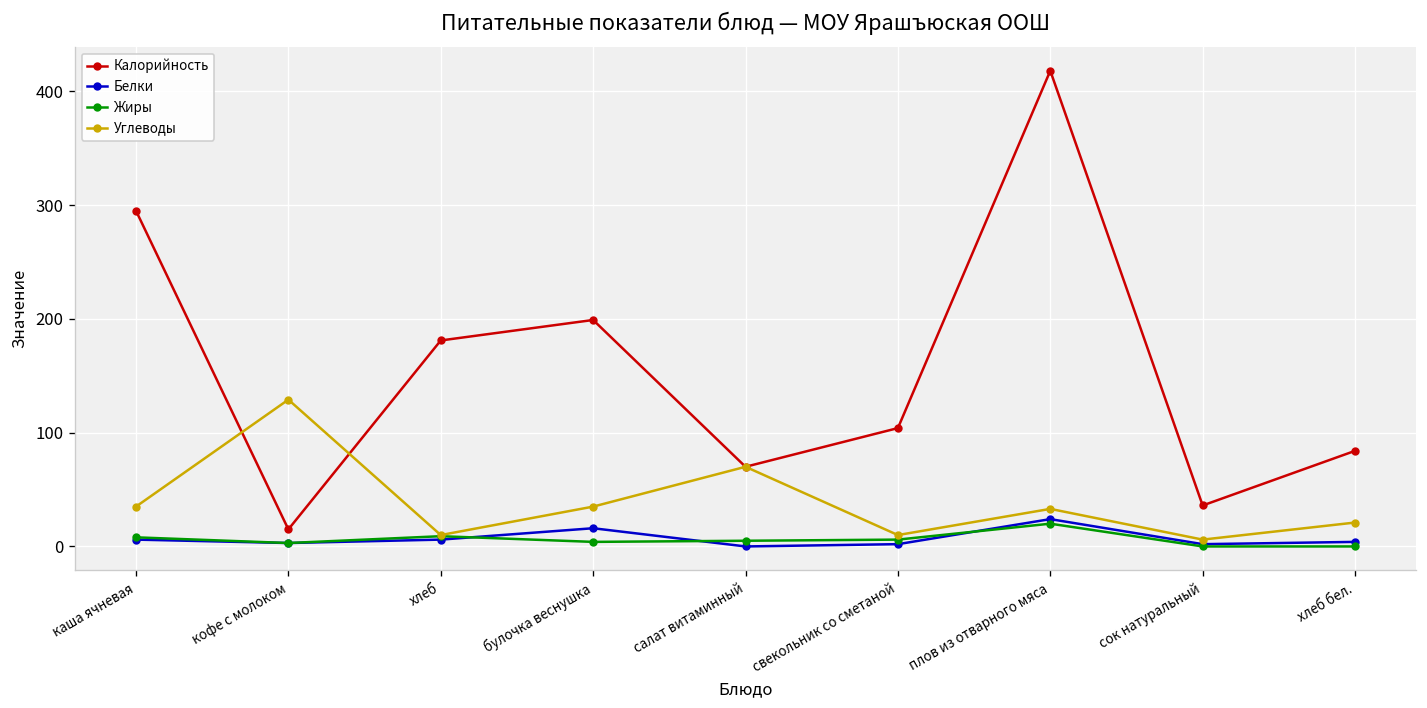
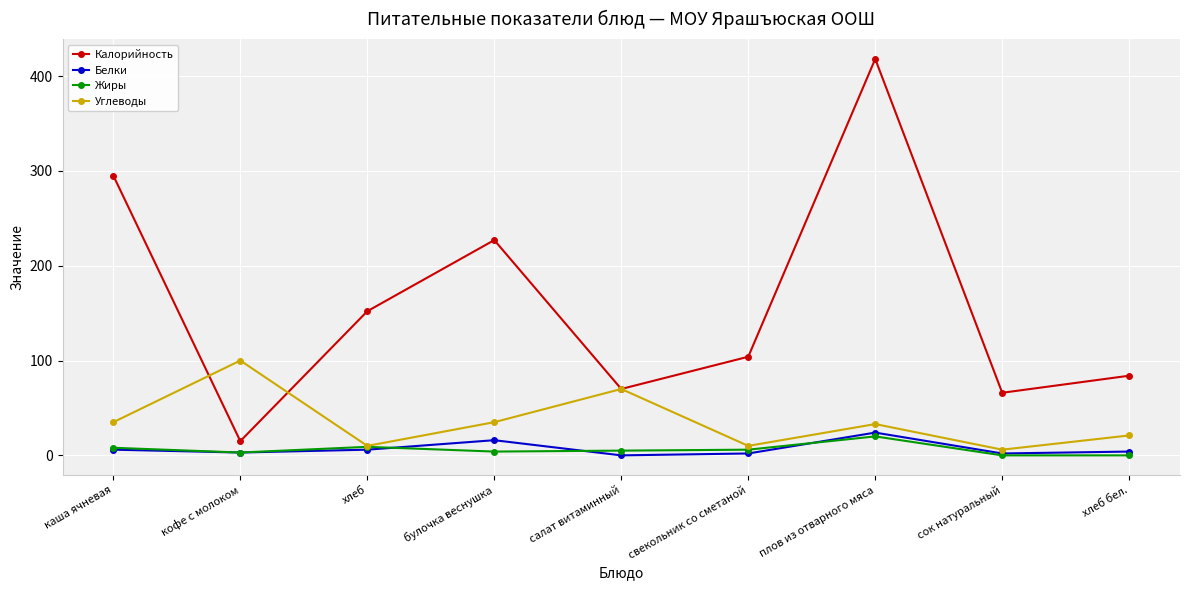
  {
    "Калорийность": {
      "каша ячневая": 300,
      "кофе с молоком": 20,
-     "хлеб": 180,
-     "булочка веснушка": 200,
+     "хлеб": 150,
+     "булочка веснушка": 230,
      "свекольник со сметаной": 100,
      "плов из отварного мяса": 420,
-     "сок натуральный": 40,
+     "сок натуральный": 70,
      "хлеб бел.": 80
    },
    "Белки": {
      "хлеб": 10,
      "булочка веснушка": 20,
      "салат витаминный": 0,
      "свекольник со сметаной": 0,
      "плов из отварного мяса": 20,
      "хлеб бел.": 0
    },
    "Жиры": {
      "булочка веснушка": 0,
      "салат витаминный": 10,
      "свекольник со сметаной": 10,
      "плов из отварного мяса": 20,
      "хлеб бел.": 0
    },
    "Углеводы": {
      "каша ячневая": 40,
-     "кофе с молоком": 130,
+     "кофе с молоком": 100,
      "булочка веснушка": 40,
      "свекольник со сметаной": 10,
      "плов из отварного мяса": 30,
      "сок натуральный": 10,
      "хлеб бел.": 20
    }
  }
